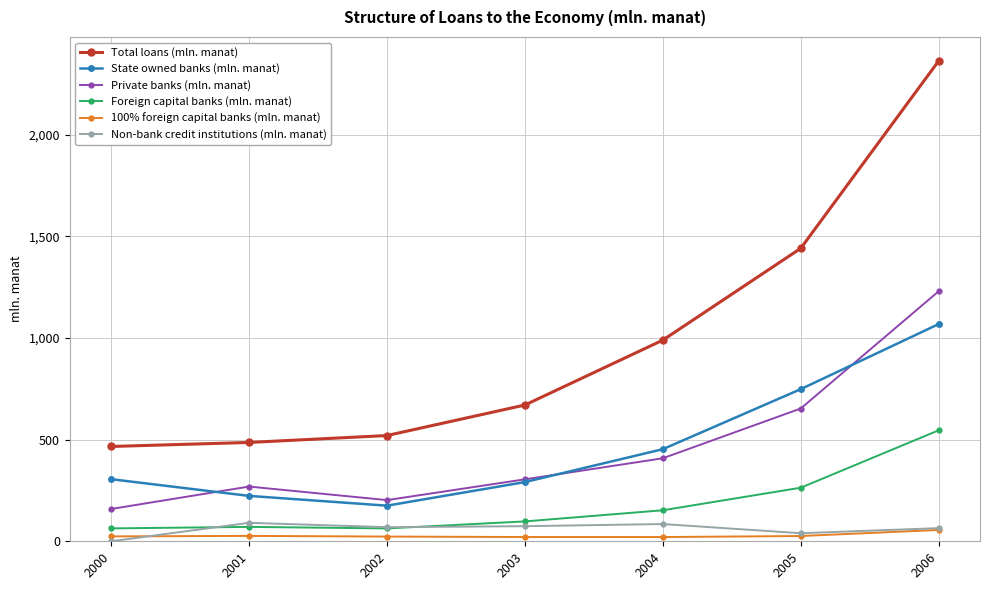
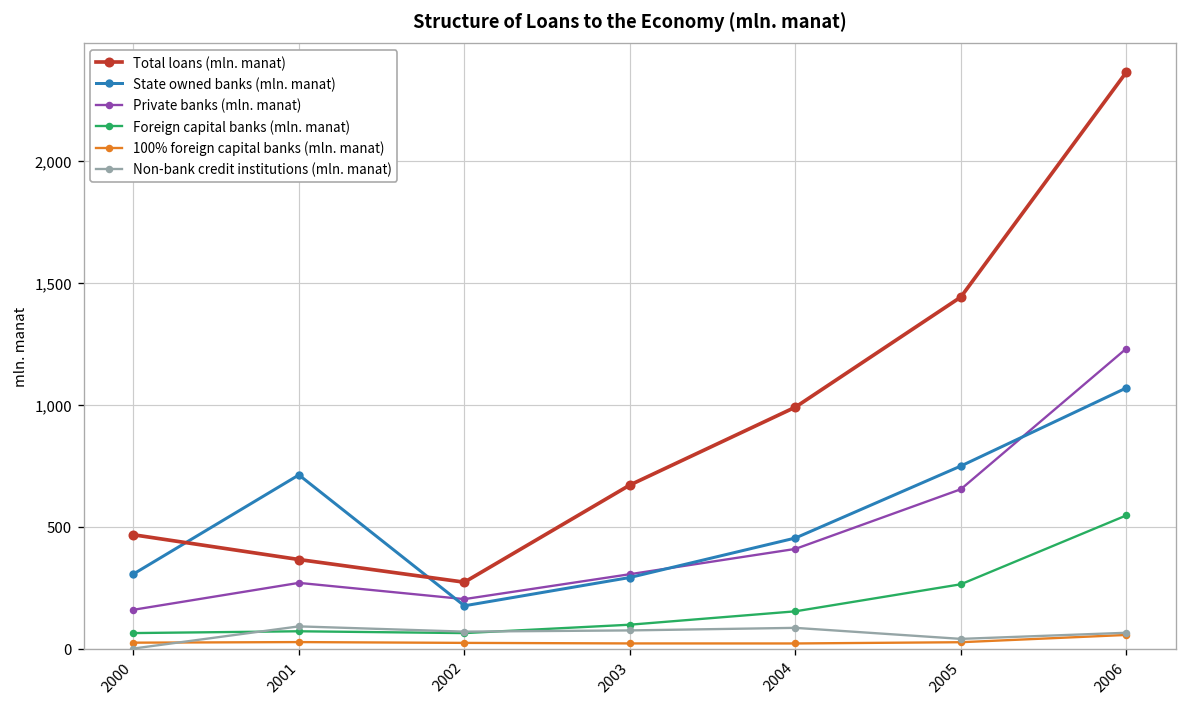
  {
    "Total loans (mln. manat)": {
      "2000": "470",
-     "2001": "490",
-     "2002": "520",
+     "2001": "360",
+     "2002": "270",
      "2003": "670",
      "2004": "990",
      "2005": "1,440",
      "2006": "2,360"
    },
    "State owned banks (mln. manat)": {
      "2000": "310",
-     "2001": "220",
+     "2001": "710",
      "2002": "180",
      "2003": "290",
      "2004": "450",
      "2005": "750",
      "2006": "1,070"
    },
    "Private banks (mln. manat)": {
      "2000": "160",
      "2001": "270",
      "2002": "200",
      "2003": "300",
      "2004": "410",
      "2005": "650",
      "2006": "1,230"
    },
    "Foreign capital banks (mln. manat)": {
      "2000": "60",
      "2001": "70",
      "2003": "100",
      "2004": "150",
      "2005": "260",
      "2006": "550"
    },
    "100% foreign capital banks (mln. manat)": {
      "2000": "20",
      "2001": "30",
      "2002": "20",
      "2003": "20",
      "2004": "20",
      "2005": "30"
    },
    "Non-bank credit institutions (mln. manat)": {
      "2000": "0",
      "2001": "90",
      "2003": "70",
      "2004": "80",
      "2005": "40"
    }
  }
